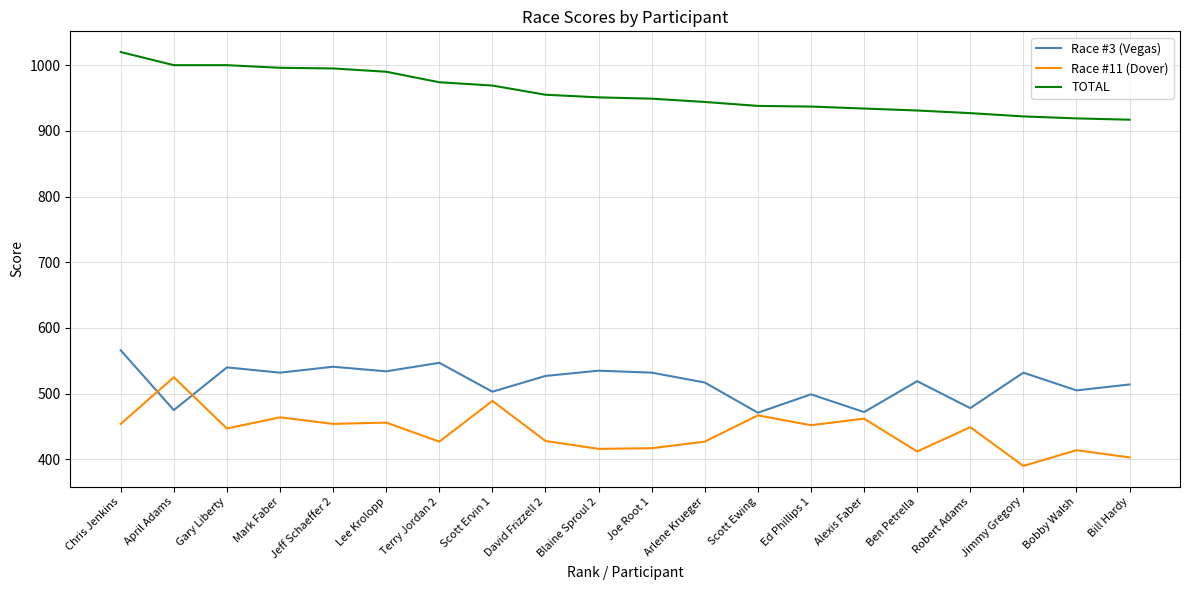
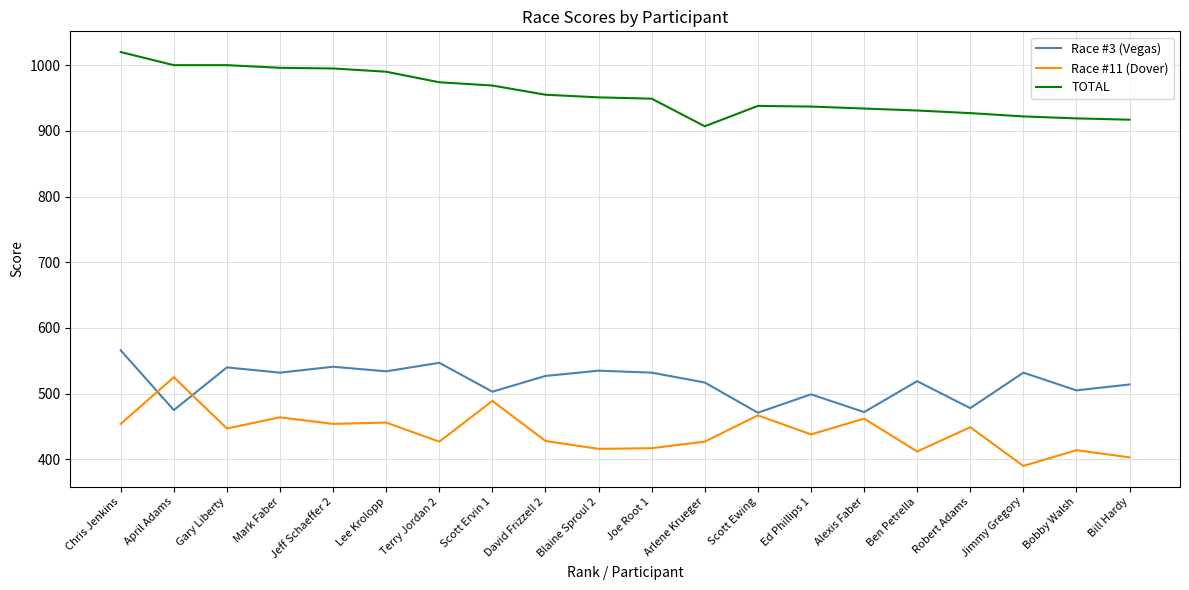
  {
    "Race #3 (Vegas)": {
      "Chris Jenkins": 570,
      "April Adams": 480,
      "Gary Liberty": 540,
      "Mark Faber": 530,
      "Jeff Schaeffer 2": 540,
      "Lee Krolopp": 530,
      "Terry Jordan 2": 550,
      "Scott Ervin 1": 500,
      "David Frizzell 2": 530,
      "Blaine Sproul 2": 540,
      "Joe Root 1": 530,
      "Arlene Krueger": 520,
      "Scott Ewing": 470,
      "Ed Phillips 1": 500,
      "Alexis Faber": 470,
      "Ben Petrella": 520,
      "Robert Adams": 480,
      "Jimmy Gregory": 530,
      "Bobby Walsh": 510,
      "Bill Hardy": 510
    },
    "Race #11 (Dover)": {
      "Chris Jenkins": 450,
      "April Adams": 530,
      "Gary Liberty": 450,
      "Mark Faber": 460,
      "Jeff Schaeffer 2": 450,
      "Lee Krolopp": 460,
      "Terry Jordan 2": 430,
      "Scott Ervin 1": 490,
      "David Frizzell 2": 430,
      "Blaine Sproul 2": 420,
      "Joe Root 1": 420,
      "Arlene Krueger": 430,
      "Scott Ewing": 470,
-     "Ed Phillips 1": 450,
+     "Ed Phillips 1": 440,
      "Alexis Faber": 460,
      "Ben Petrella": 410,
      "Robert Adams": 450,
      "Jimmy Gregory": 390,
      "Bobby Walsh": 410,
      "Bill Hardy": 400
    },
    "TOTAL": {
      "Chris Jenkins": 1020,
      "April Adams": 1000,
      "Gary Liberty": 1000,
      "Mark Faber": 1000,
      "Jeff Schaeffer 2": 1000,
      "Lee Krolopp": 990,
      "Terry Jordan 2": 970,
      "Scott Ervin 1": 970,
      "David Frizzell 2": 960,
      "Blaine Sproul 2": 950,
      "Joe Root 1": 950,
-     "Arlene Krueger": 940,
+     "Arlene Krueger": 910,
      "Scott Ewing": 940,
      "Ed Phillips 1": 940,
      "Alexis Faber": 930,
      "Ben Petrella": 930,
      "Robert Adams": 930,
      "Jimmy Gregory": 920,
      "Bobby Walsh": 920,
      "Bill Hardy": 920
    }
  }
